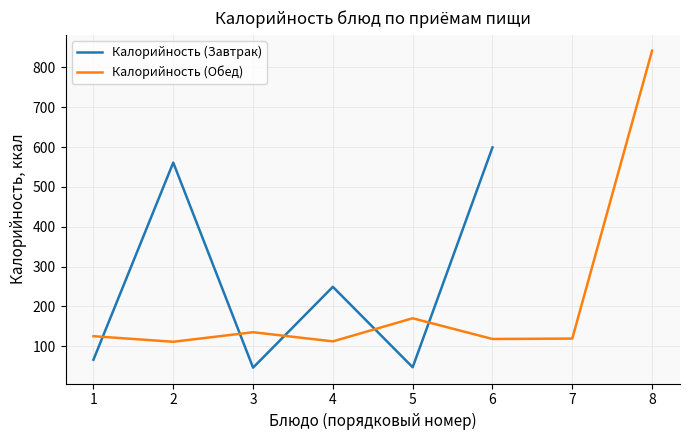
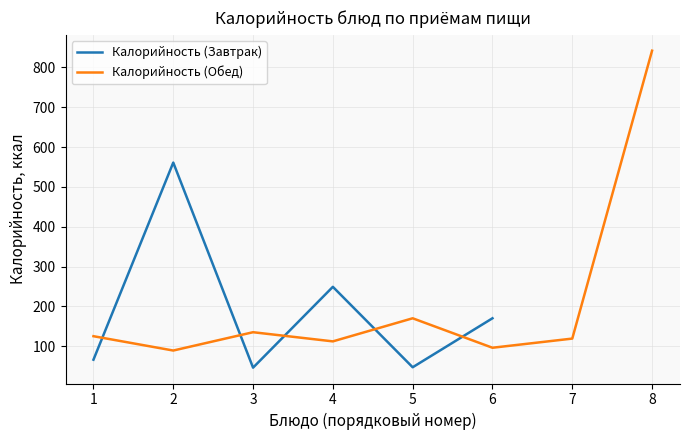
  {
    "Калорийность (Завтрак)": {
      "1": 70,
      "2": 560,
      "3": 50,
      "4": 250,
      "5": 50,
-     "6": 600
+     "6": 170
    },
    "Калорийность (Обед)": {
      "1": 130,
-     "2": 110,
+     "2": 90,
      "3": 140,
      "4": 110,
      "5": 170,
-     "6": 120,
+     "6": 100,
      "7": 120,
      "8": 840
    }
  }
